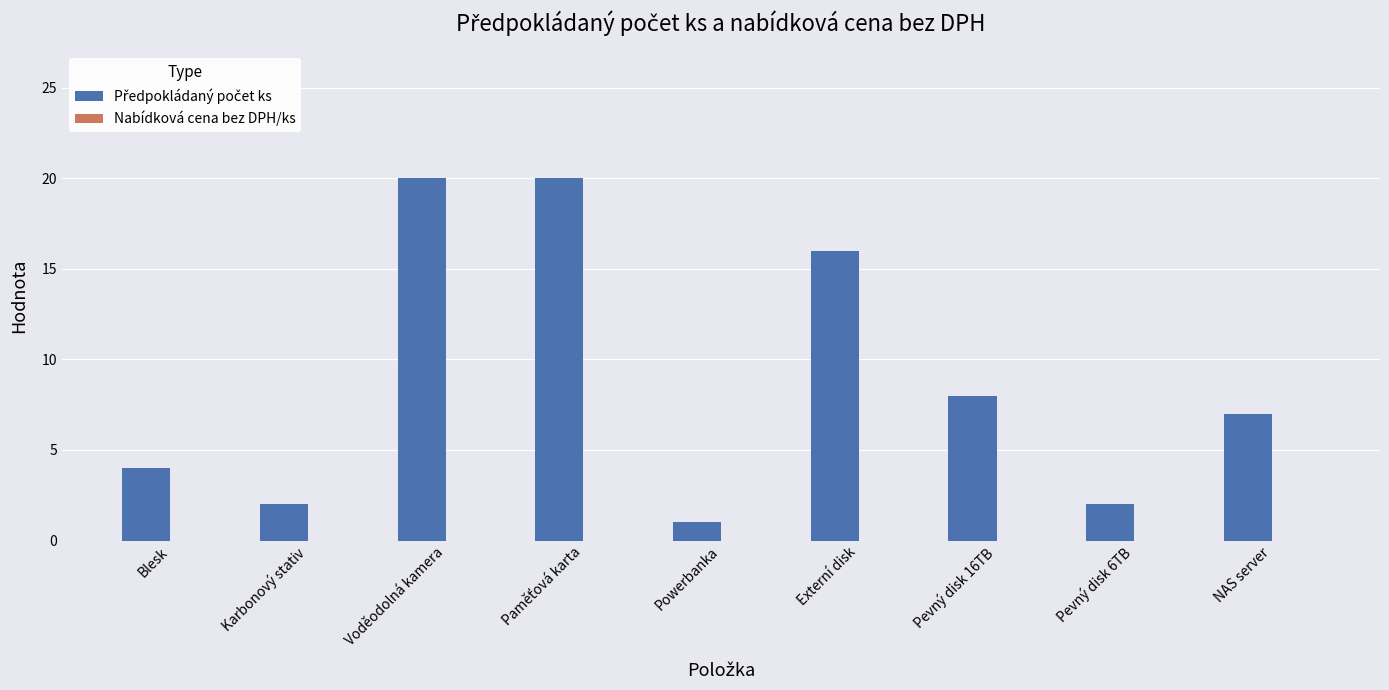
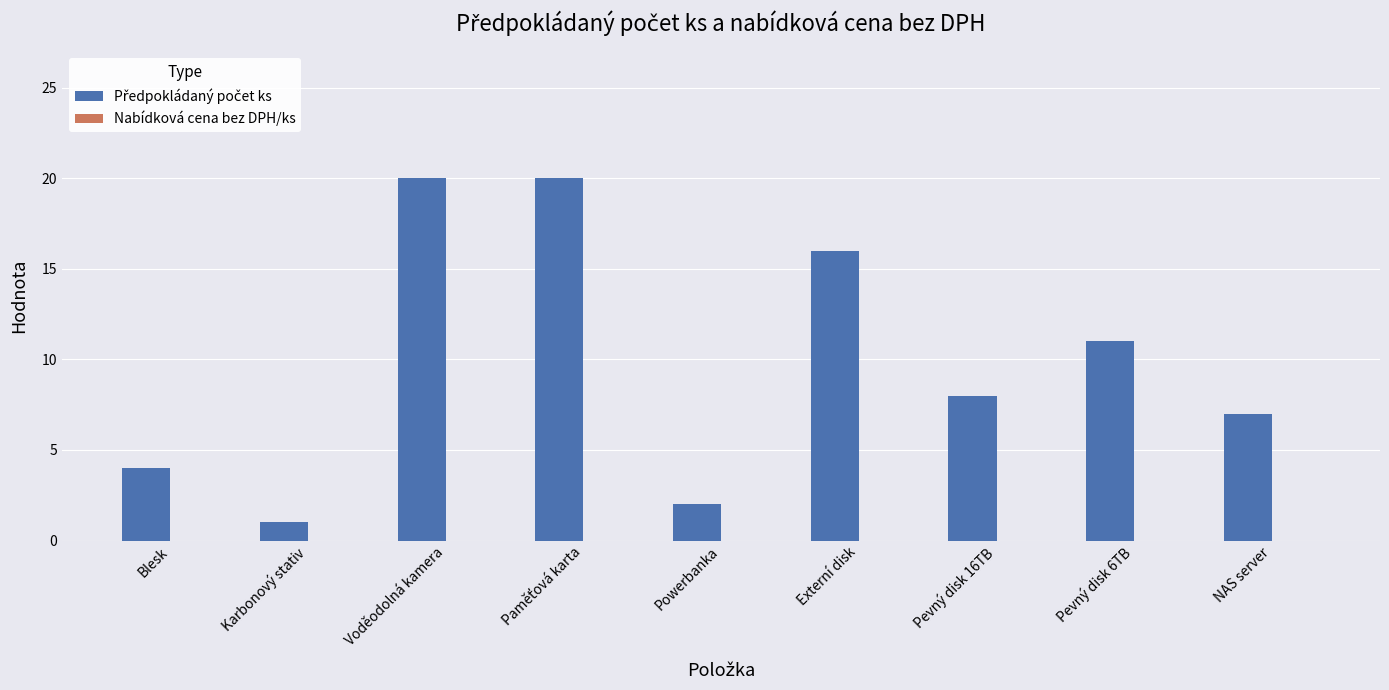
  {
    "Předpokládaný počet ks": {
      "Blesk": 4,
-     "Karbonový stativ": 2,
+     "Karbonový stativ": 1,
      "Voděodolná kamera": 20,
      "Paměťová karta": 20,
-     "Powerbanka": 1,
+     "Powerbanka": 2,
      "Externí disk": 16,
      "Pevný disk 16TB": 8,
-     "Pevný disk 6TB": 2,
+     "Pevný disk 6TB": 11,
      "NAS server": 7
    },
    "Nabídková cena bez DPH/ks": {
      "Blesk": 0,
      "Karbonový stativ": 0,
      "Voděodolná kamera": 0,
      "Paměťová karta": 0,
      "Powerbanka": 0,
      "Externí disk": 0,
      "Pevný disk 16TB": 0,
      "Pevný disk 6TB": 0,
      "NAS server": 0
    }
  }
